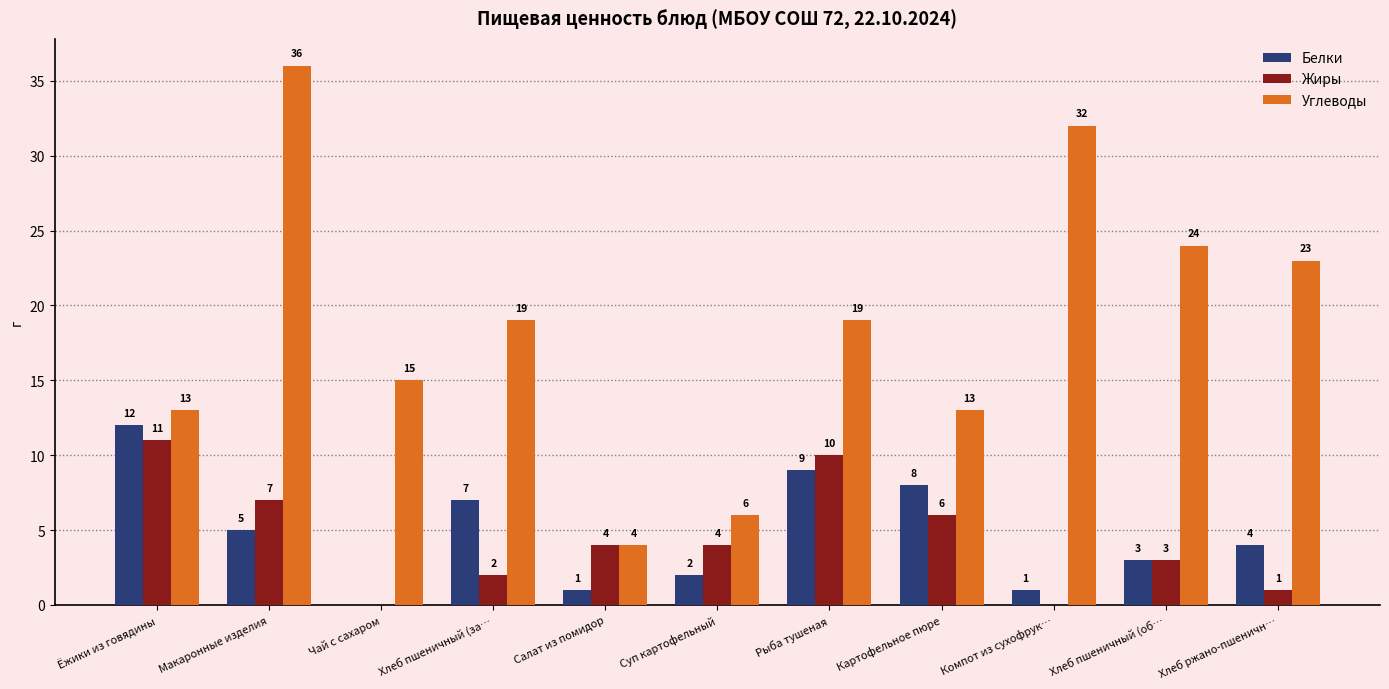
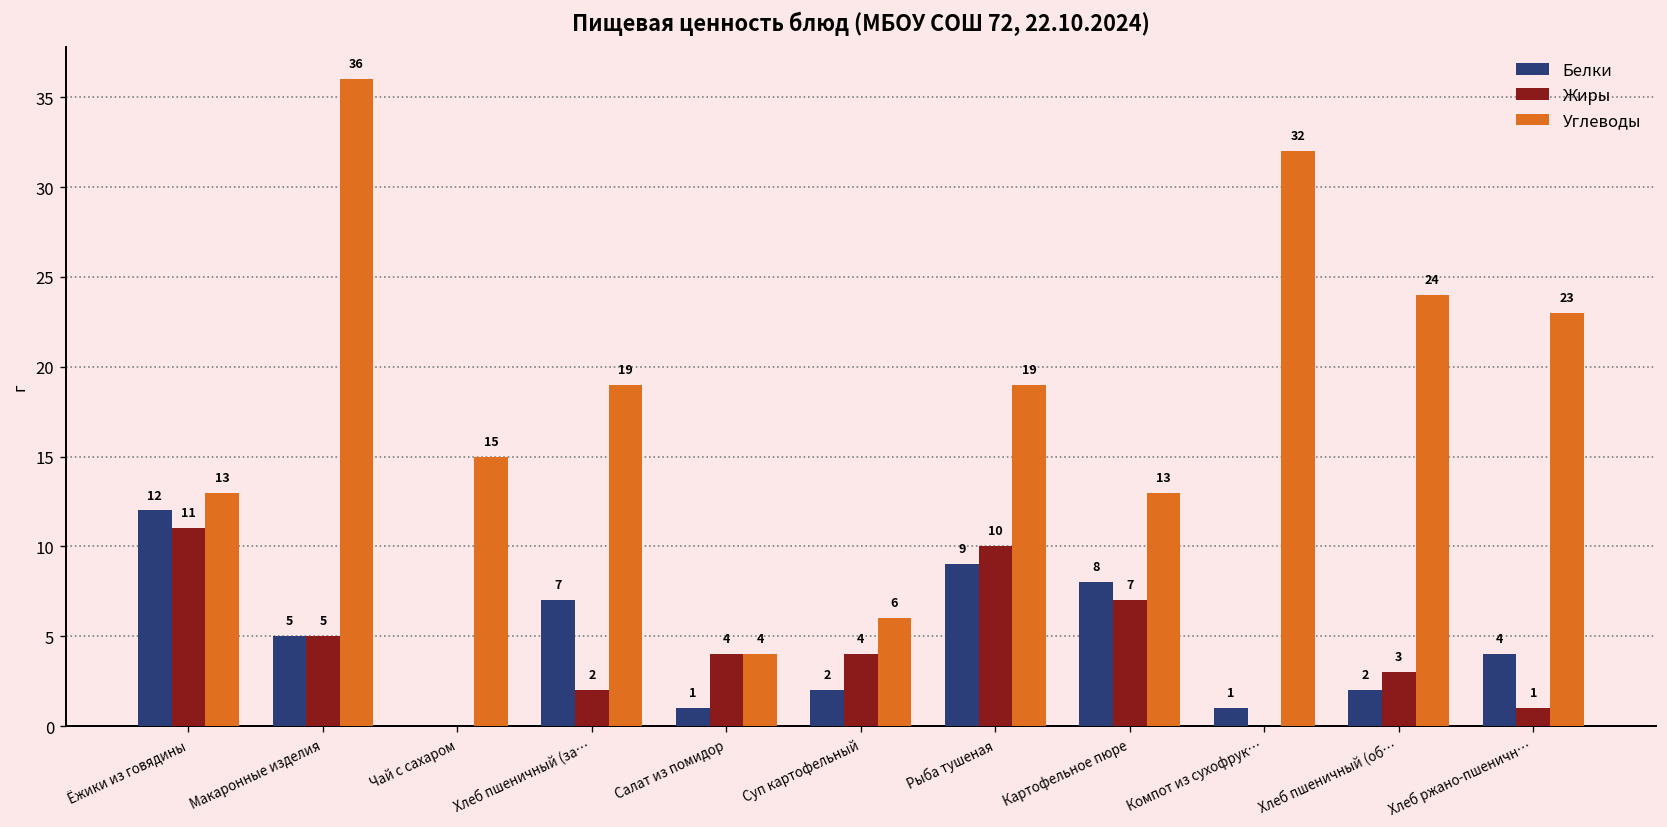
  {
    "Белки": {
      "Ёжики из говядины": 12,
      "Макаронные изделия": 5,
      "Хлеб пшеничный (за…": 7,
      "Салат из помидор": 1,
      "Суп картофельный": 2,
      "Рыба тушеная": 9,
      "Картофельное пюре": 8,
      "Компот из сухофрук…": 1,
-     "Хлеб пшеничный (об…": 3,
+     "Хлеб пшеничный (об…": 2,
      "Хлеб ржано-пшеничн…": 4
    },
    "Жиры": {
      "Ёжики из говядины": 11,
-     "Макаронные изделия": 7,
+     "Макаронные изделия": 5,
      "Хлеб пшеничный (за…": 2,
      "Салат из помидор": 4,
      "Суп картофельный": 4,
      "Рыба тушеная": 10,
-     "Картофельное пюре": 6,
+     "Картофельное пюре": 7,
      "Хлеб пшеничный (об…": 3,
      "Хлеб ржано-пшеничн…": 1
    },
    "Углеводы": {
      "Ёжики из говядины": 13,
      "Макаронные изделия": 36,
      "Чай с сахаром": 15,
      "Хлеб пшеничный (за…": 19,
      "Салат из помидор": 4,
      "Суп картофельный": 6,
      "Рыба тушеная": 19,
      "Картофельное пюре": 13,
      "Компот из сухофрук…": 32,
      "Хлеб пшеничный (об…": 24,
      "Хлеб ржано-пшеничн…": 23
    }
  }
